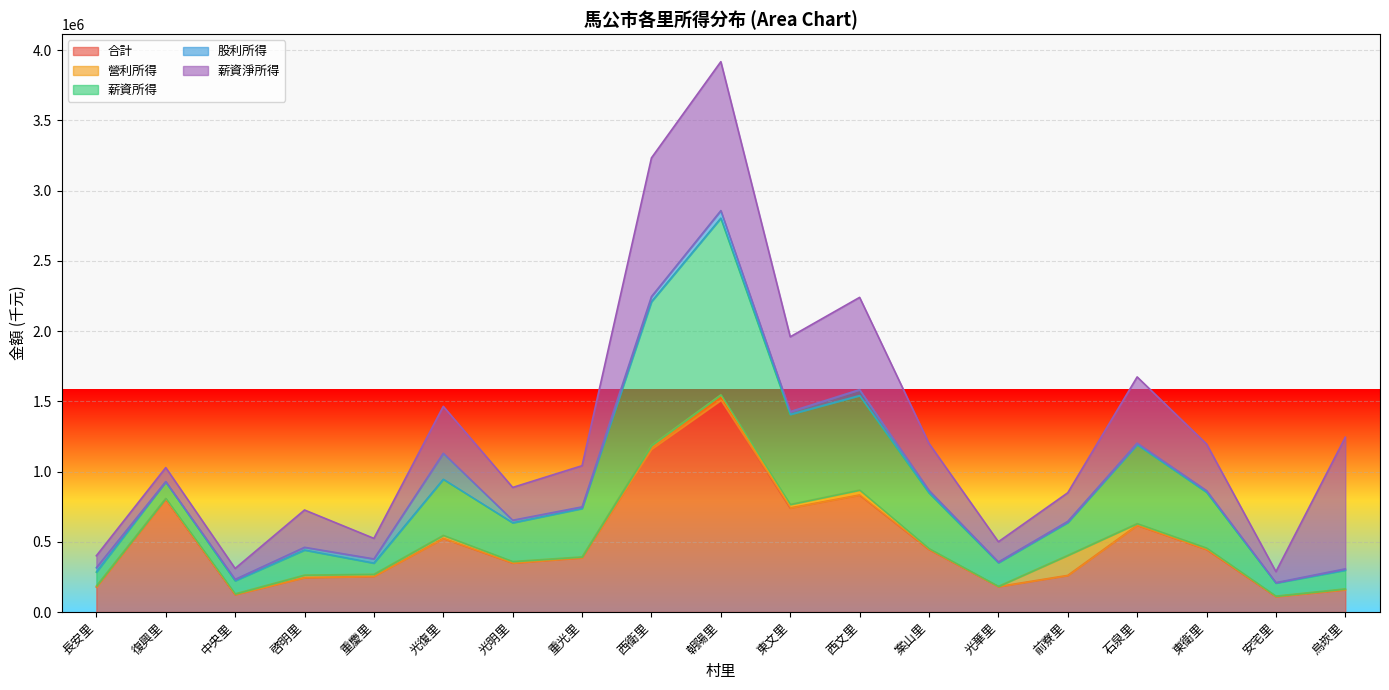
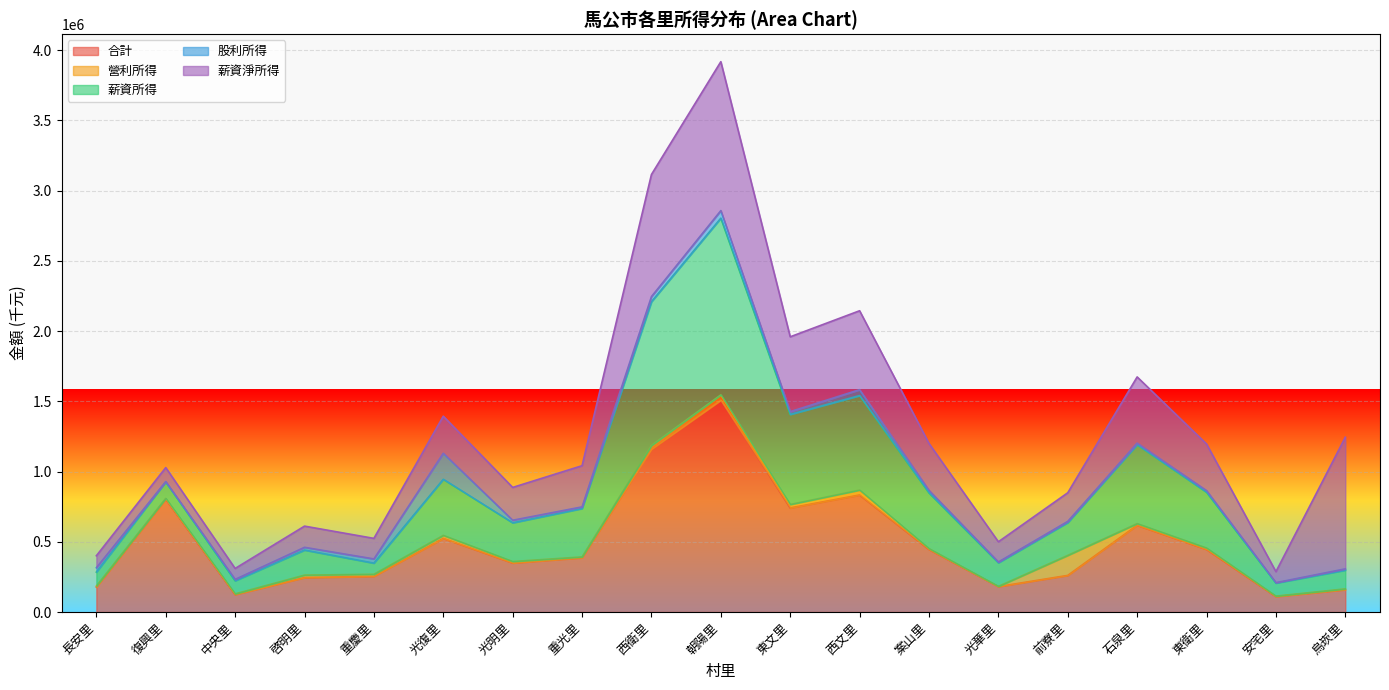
  {
    "合計": {
      "光復里": 520000,
      "西衛里": 1160000,
      "朝陽里": 1510000,
      "東文里": 740000,
      "西文里": 830000,
      "前寮里": 260000
    },
    "營利所得": {
      "光復里": 20000,
      "西衛里": 30000,
      "朝陽里": 40000,
      "東文里": 20000,
      "西文里": 40000,
      "前寮里": 140000
    },
    "薪資所得": {
      "長安里": 100000,
      "啓明里": 180000,
      "重慶里": 80000,
      "光復里": 400000,
      "光明里": 280000,
      "西衛里": 1020000,
      "朝陽里": 1260000,
      "東文里": 640000,
      "西文里": 670000
    },
    "股利所得": {
      "長安里": 30000,
      "啓明里": 20000,
      "重慶里": 30000,
      "光復里": 190000,
      "光明里": 20000,
      "西衛里": 40000,
      "朝陽里": 50000,
      "東文里": 20000,
      "西文里": 40000
    },
    "薪資淨所得": {
      "長安里": 90000,
      "復興里": 100000,
      "中央里": 80000,
-     "啓明里": 270000,
+     "啓明里": 150000,
      "重慶里": 150000,
-     "光復里": 330000,
+     "光復里": 260000,
      "光明里": 230000,
      "重光里": 290000,
-     "西衛里": 990000,
+     "西衛里": 870000,
      "朝陽里": 1060000,
      "東文里": 530000,
-     "西文里": 660000,
+     "西文里": 560000,
      "案山里": 330000,
      "光華里": 140000,
      "前寮里": 200000,
      "石泉里": 470000,
      "東衛里": 330000,
      "安宅里": 80000,
      "烏崁里": 940000
    }
  }
